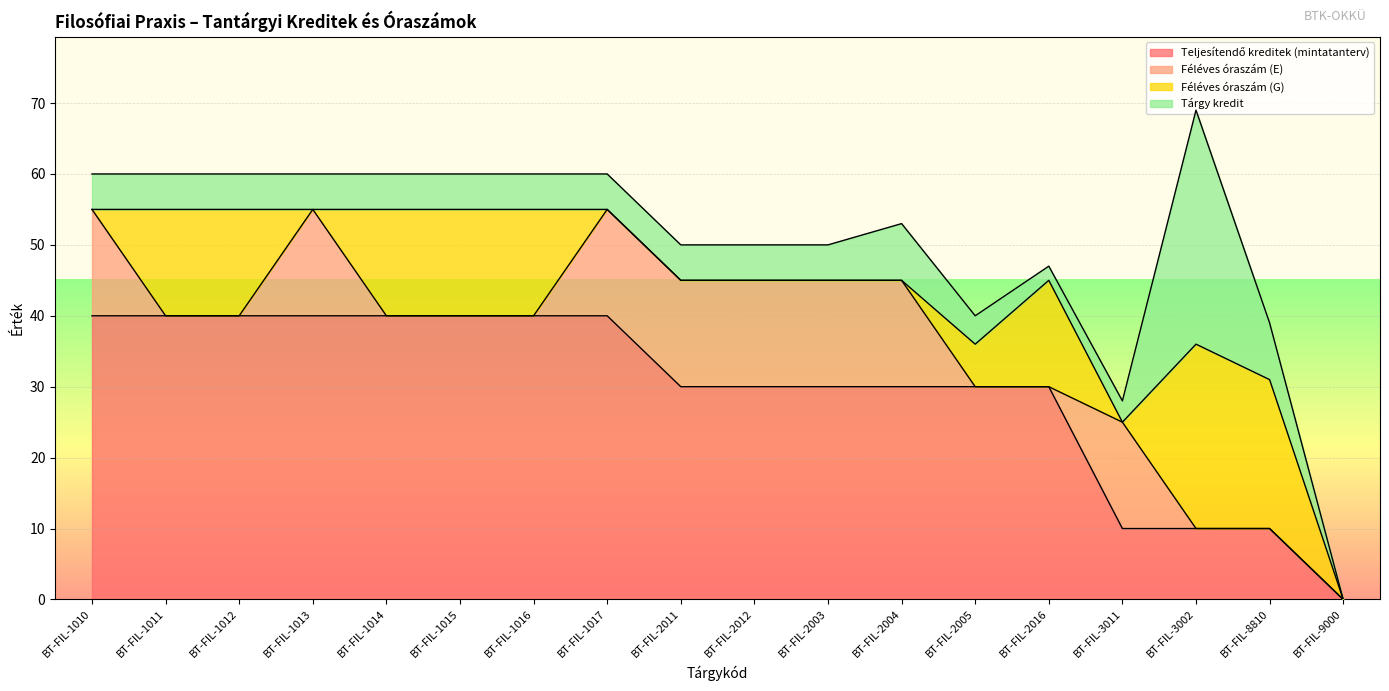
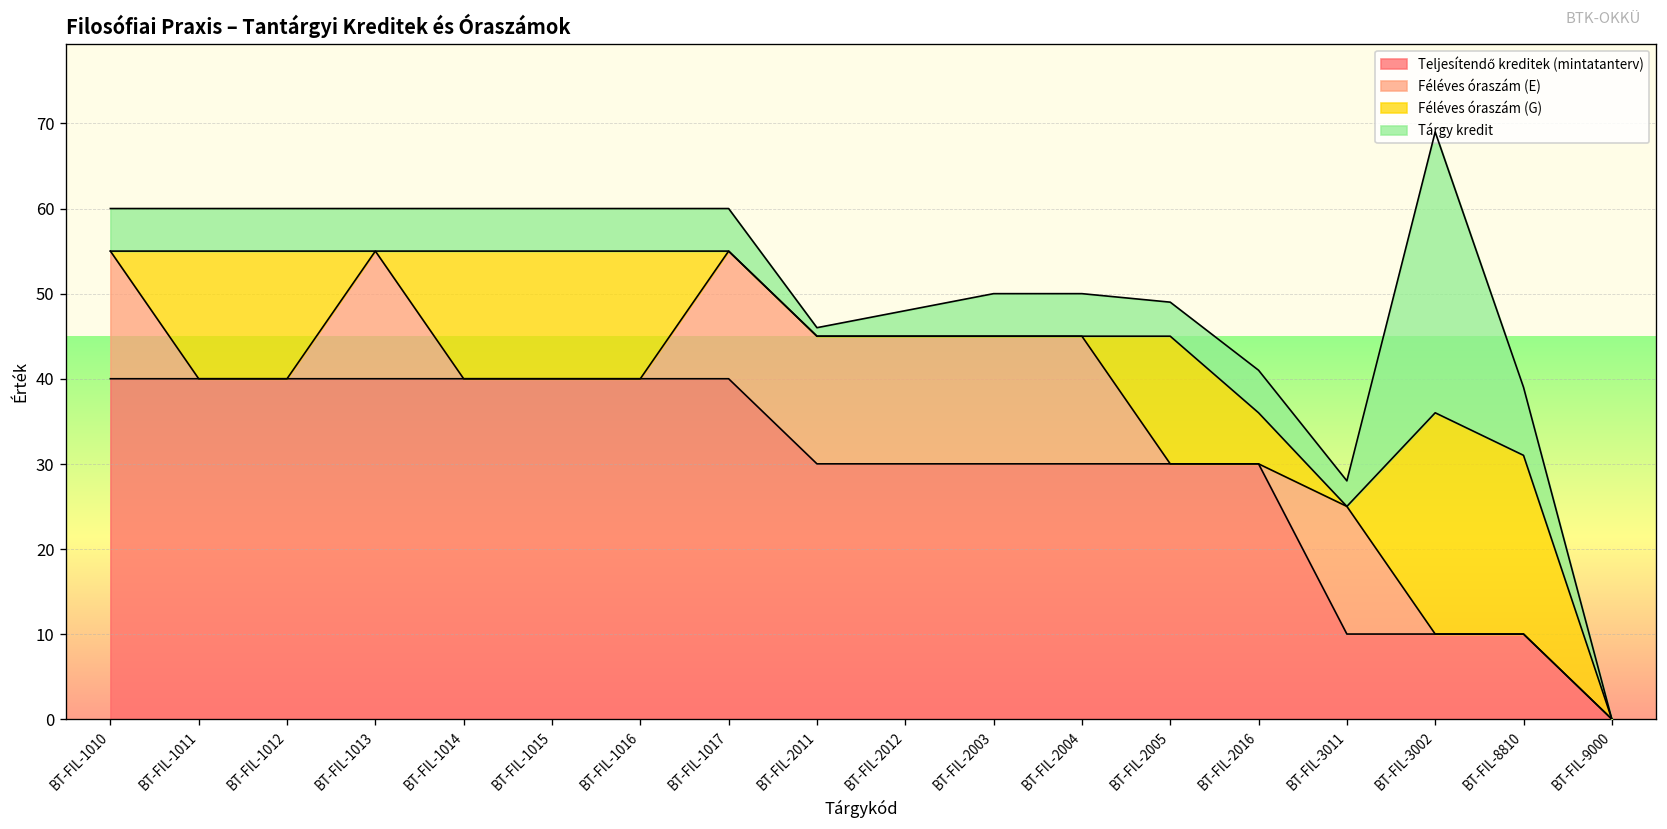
  {
    "Féléves óraszám (G)": {
      "BT-FIL-1011": 15,
      "BT-FIL-1012": 15,
      "BT-FIL-1014": 15,
      "BT-FIL-1015": 15,
      "BT-FIL-1016": 15,
-     "BT-FIL-2005": 6,
-     "BT-FIL-2016": 15,
+     "BT-FIL-2005": 15,
+     "BT-FIL-2016": 6,
      "BT-FIL-3002": 26,
      "BT-FIL-8810": 21
    },
    "Tárgy kredit": {
      "BT-FIL-1010": 5,
      "BT-FIL-1011": 5,
      "BT-FIL-1012": 5,
      "BT-FIL-1013": 5,
      "BT-FIL-1014": 5,
      "BT-FIL-1015": 5,
      "BT-FIL-1016": 5,
      "BT-FIL-1017": 5,
-     "BT-FIL-2011": 5,
-     "BT-FIL-2012": 5,
+     "BT-FIL-2011": 1,
+     "BT-FIL-2012": 3,
      "BT-FIL-2003": 5,
-     "BT-FIL-2004": 8,
+     "BT-FIL-2004": 5,
      "BT-FIL-2005": 4,
-     "BT-FIL-2016": 2,
+     "BT-FIL-2016": 5,
      "BT-FIL-3011": 3,
      "BT-FIL-8810": 8
    }
  }
